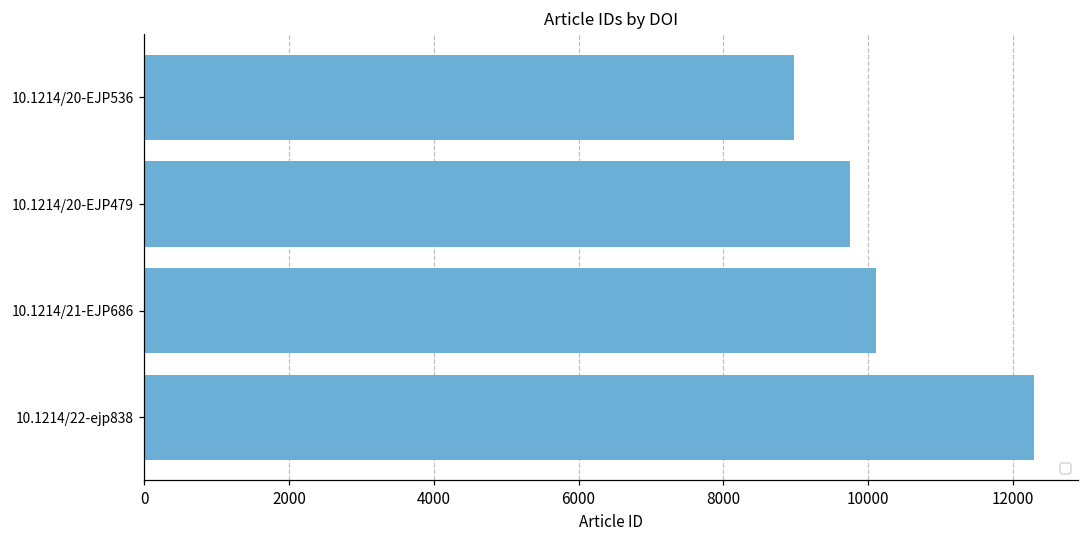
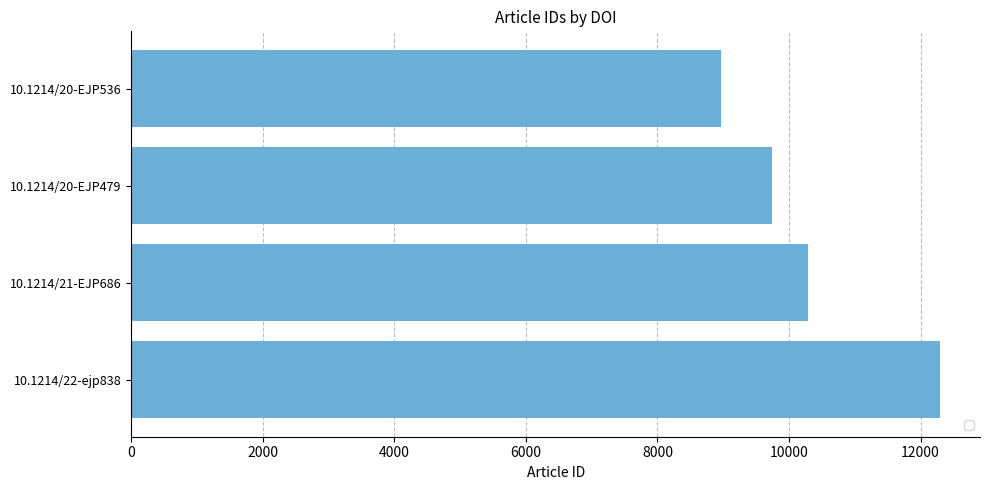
  {
    "10.1214/20-EJP536": 9000,
    "10.1214/20-EJP479": 9700,
-   "10.1214/21-EJP686": 10100,
+   "10.1214/21-EJP686": 10300,
    "10.1214/22-ejp838": 12300
  }
